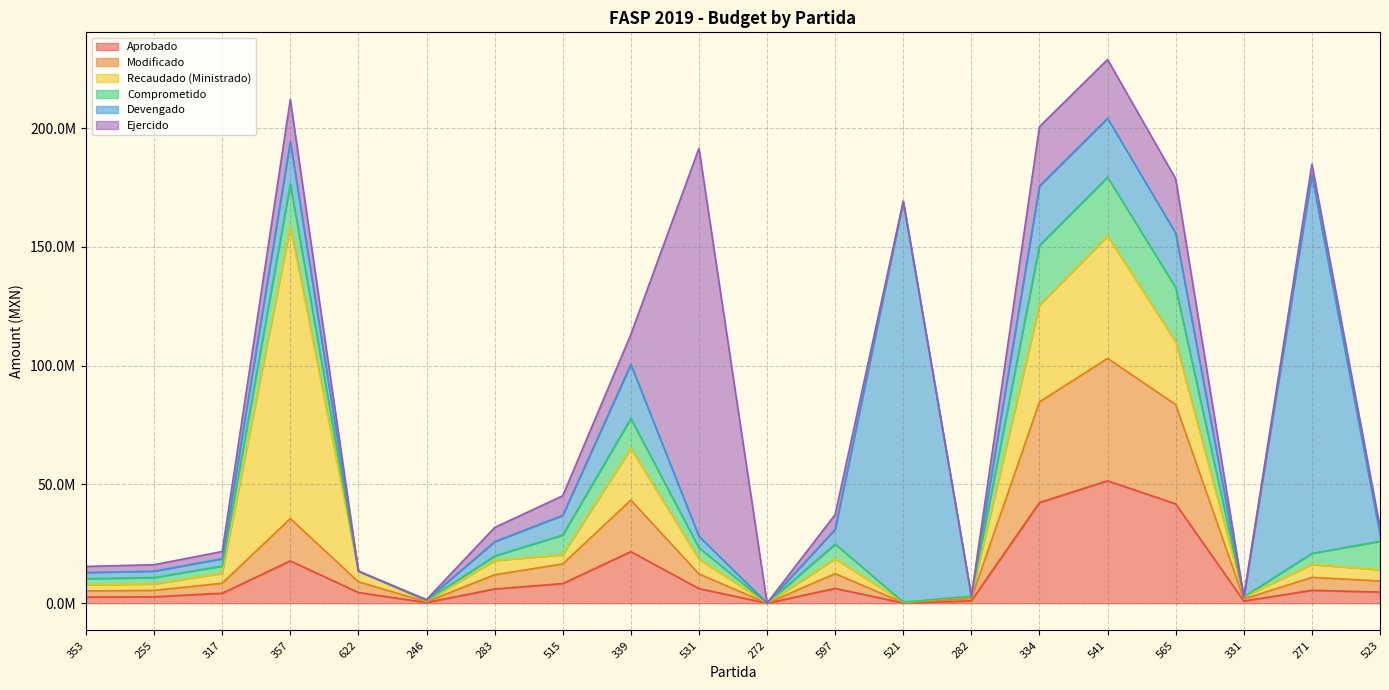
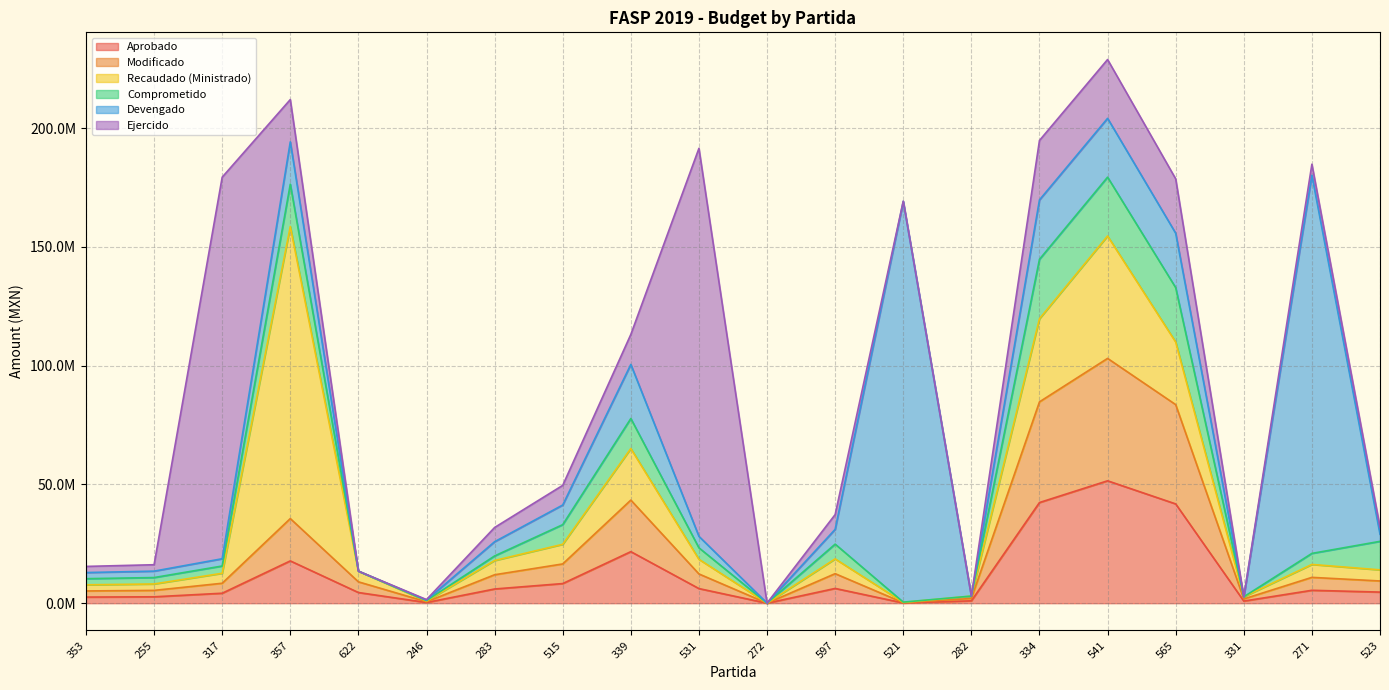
  {
    "Recaudado (Ministrado)": {
      "353": 3000000,
      "255": 3000000,
      "317": 4000000,
      "357": 123000000,
      "283": 6000000,
-     "515": 4000000,
+     "515": 8000000,
      "339": 22000000,
      "531": 6000000,
      "597": 6000000,
-     "334": 41000000,
+     "334": 35000000,
      "541": 52000000,
      "565": 26000000,
      "271": 5000000,
      "523": 5000000
    },
    "Comprometido": {
      "353": 3000000,
      "255": 3000000,
      "317": 3000000,
      "357": 18000000,
      "283": 2000000,
      "515": 8000000,
      "339": 13000000,
      "531": 5000000,
      "597": 6000000,
      "334": 25000000,
      "541": 25000000,
      "565": 23000000,
      "271": 5000000,
      "523": 12000000
    },
    "Devengado": {
      "353": 3000000,
      "255": 3000000,
      "317": 3000000,
      "357": 18000000,
      "283": 6000000,
      "515": 8000000,
      "339": 23000000,
      "531": 5000000,
      "597": 6000000,
      "334": 25000000,
      "541": 25000000,
      "565": 23000000,
      "271": 159000000,
      "523": 3000000
    },
    "Ejercido": {
      "353": 3000000,
      "255": 3000000,
-     "317": 3000000,
+     "317": 161000000,
      "357": 18000000,
      "283": 6000000,
      "515": 8000000,
      "339": 13000000,
      "531": 163000000,
      "597": 6000000,
      "334": 25000000,
      "541": 25000000,
      "565": 23000000,
      "271": 5000000,
      "523": 3000000
    }
  }
